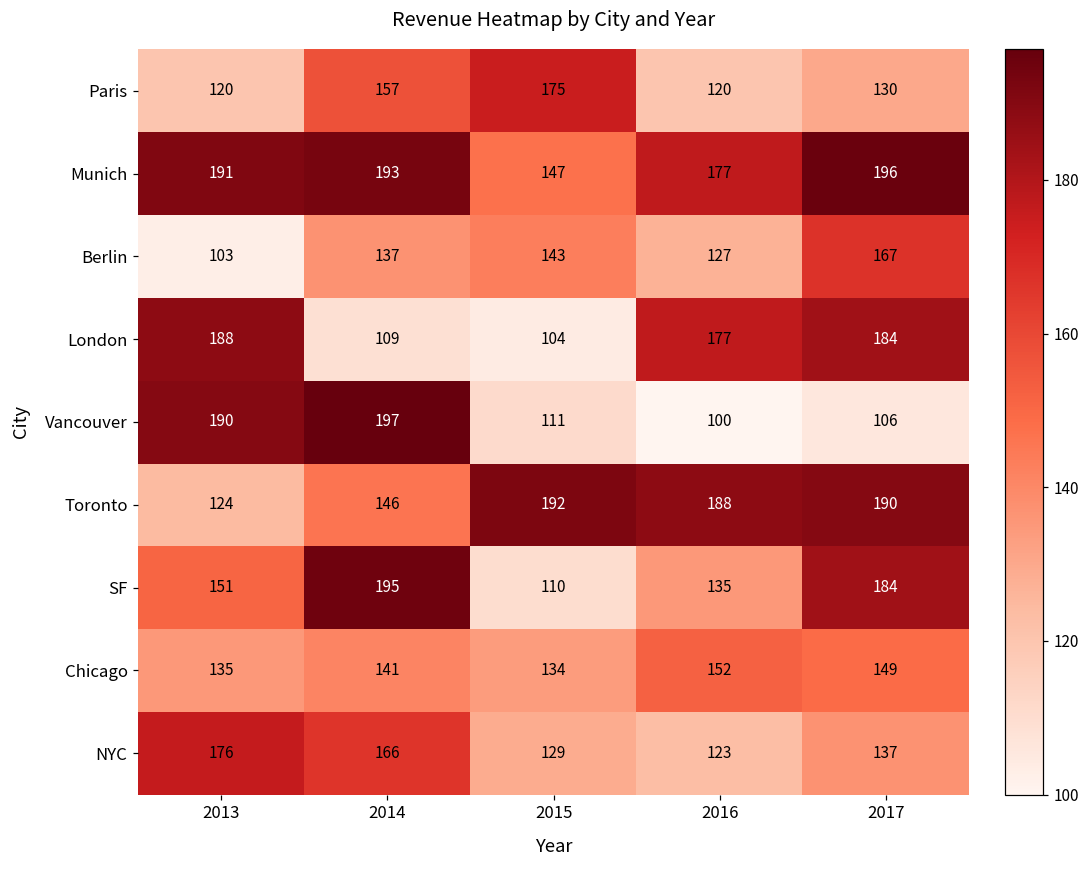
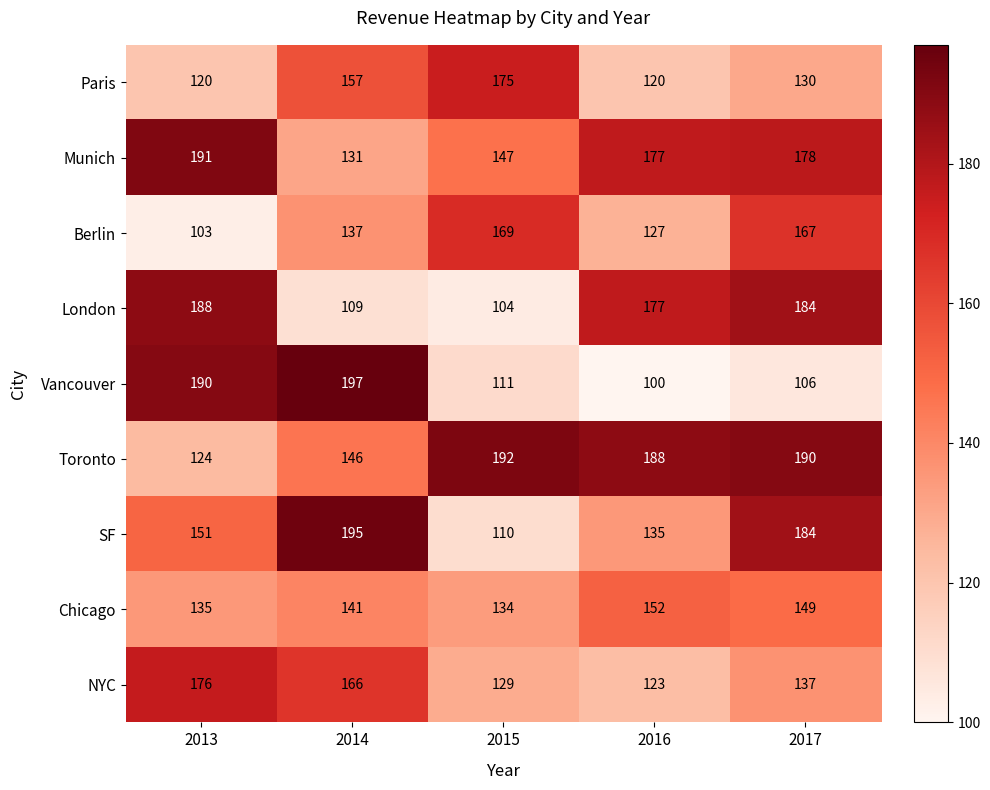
  {
    "Paris": {
      "2013": 120,
      "2014": 157,
      "2015": 175,
      "2016": 120,
      "2017": 130
    },
    "Munich": {
      "2013": 191,
-     "2014": 193,
+     "2014": 131,
      "2015": 147,
      "2016": 177,
-     "2017": 196
+     "2017": 178
    },
    "Berlin": {
      "2013": 103,
      "2014": 137,
-     "2015": 143,
+     "2015": 169,
      "2016": 127,
      "2017": 167
    },
    "London": {
      "2013": 188,
      "2014": 109,
      "2015": 104,
      "2016": 177,
      "2017": 184
    },
    "Vancouver": {
      "2013": 190,
      "2014": 197,
      "2015": 111,
      "2016": 100,
      "2017": 106
    },
    "Toronto": {
      "2013": 124,
      "2014": 146,
      "2015": 192,
      "2016": 188,
      "2017": 190
    },
    "SF": {
      "2013": 151,
      "2014": 195,
      "2015": 110,
      "2016": 135,
      "2017": 184
    },
    "Chicago": {
      "2013": 135,
      "2014": 141,
      "2015": 134,
      "2016": 152,
      "2017": 149
    },
    "NYC": {
      "2013": 176,
      "2014": 166,
      "2015": 129,
      "2016": 123,
      "2017": 137
    }
  }
